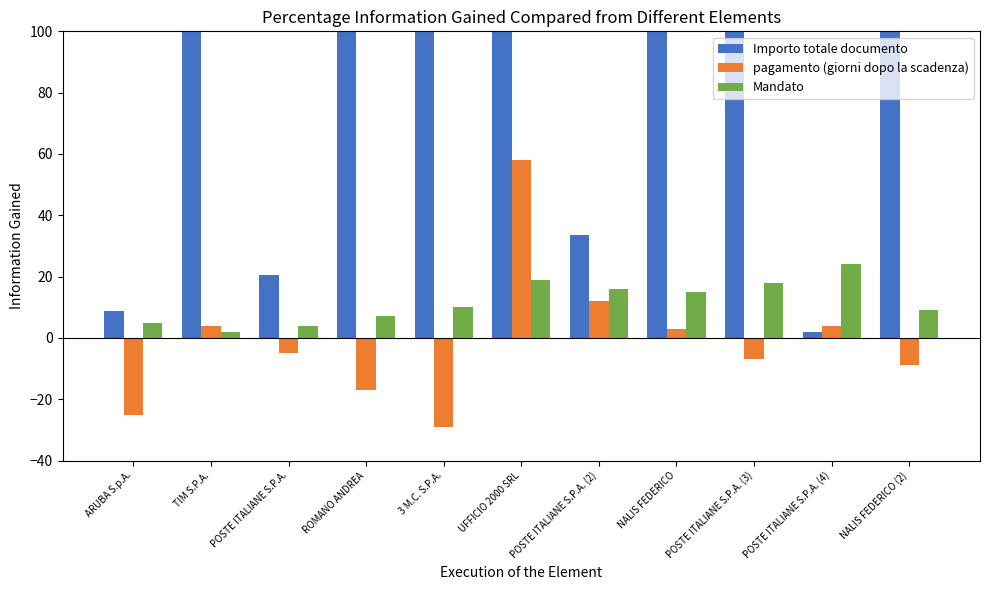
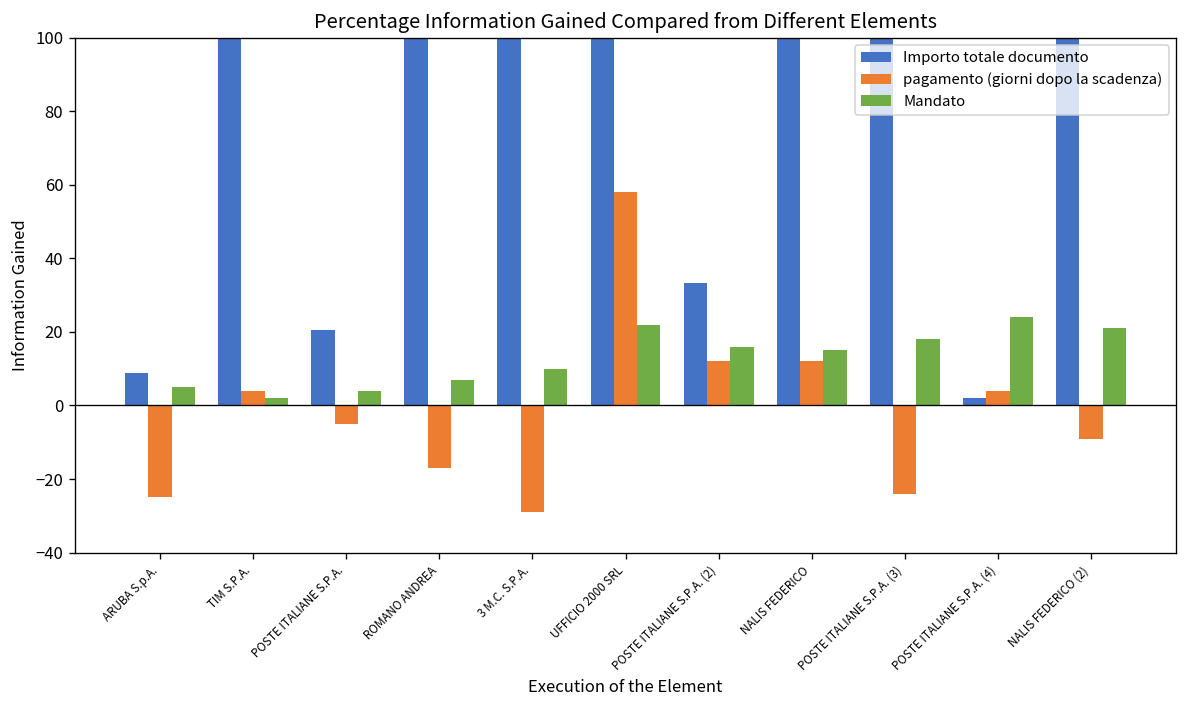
  {
    "Importo totale documento": {
      "ARUBA S.p.A.": 9,
      "POSTE ITALIANE S.P.A.": 21,
      "POSTE ITALIANE S.P.A. (2)": 33,
      "POSTE ITALIANE S.P.A. (4)": 2
    },
    "pagamento (giorni dopo la scadenza)": {
      "ARUBA S.p.A.": -25,
      "TIM S.P.A.": 4,
      "POSTE ITALIANE S.P.A.": -5,
      "ROMANO ANDREA": -17,
      "3 M.C. S.P.A.": -29,
      "UFFICIO 2000 SRL": 58,
      "POSTE ITALIANE S.P.A. (2)": 12,
-     "NALIS FEDERICO": 3,
-     "POSTE ITALIANE S.P.A. (3)": -7,
+     "NALIS FEDERICO": 12,
+     "POSTE ITALIANE S.P.A. (3)": -24,
      "POSTE ITALIANE S.P.A. (4)": 4,
      "NALIS FEDERICO (2)": -9
    },
    "Mandato": {
      "ARUBA S.p.A.": 5,
      "TIM S.P.A.": 2,
      "POSTE ITALIANE S.P.A.": 4,
      "ROMANO ANDREA": 7,
      "3 M.C. S.P.A.": 10,
-     "UFFICIO 2000 SRL": 19,
+     "UFFICIO 2000 SRL": 22,
      "POSTE ITALIANE S.P.A. (2)": 16,
      "NALIS FEDERICO": 15,
      "POSTE ITALIANE S.P.A. (3)": 18,
      "POSTE ITALIANE S.P.A. (4)": 24,
-     "NALIS FEDERICO (2)": 9
+     "NALIS FEDERICO (2)": 21
    }
  }
